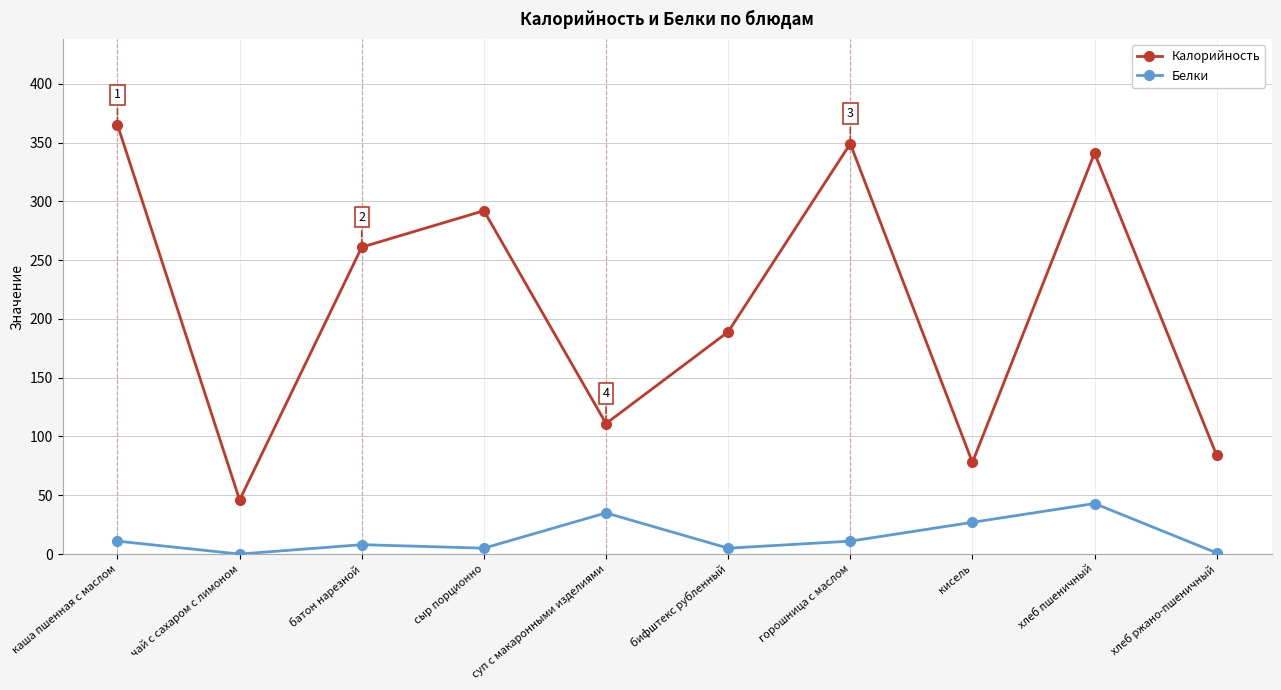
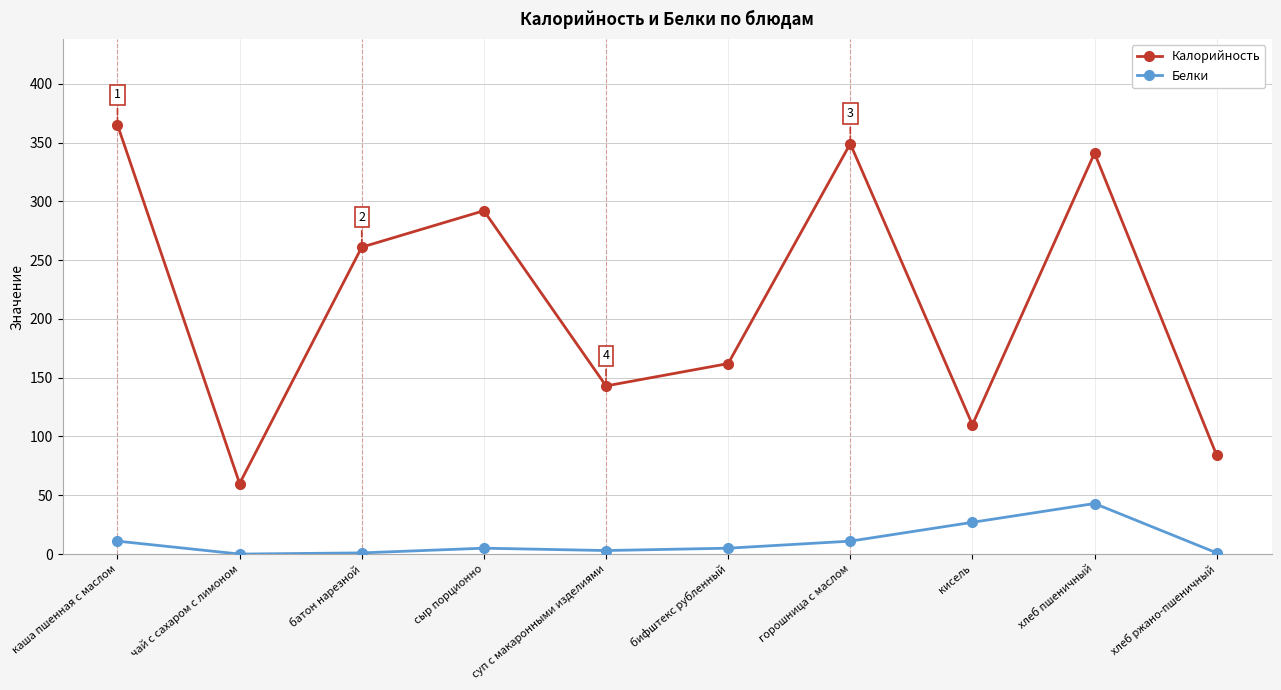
  {
    "Калорийность": {
-     "чай с сахаром с лимоном": 46,
+     "чай с сахаром с лимоном": 60,
      "сыр порционно": 292,
-     "суп с макаронными изделиями": 111,
-     "бифштекс рубленный": 189,
-     "кисель": 78,
+     "суп с макаронными изделиями": 143,
+     "бифштекс рубленный": 162,
+     "кисель": 110,
      "хлеб пшеничный": 341,
      "хлеб ржано-пшеничный": 84
    },
    "Белки": {
      "каша пшенная с маслом": 11,
      "чай с сахаром с лимоном": 0,
-     "батон нарезной": 8,
+     "батон нарезной": 1,
      "сыр порционно": 5,
-     "суп с макаронными изделиями": 35,
+     "суп с макаронными изделиями": 3,
      "бифштекс рубленный": 5,
      "горошница с маслом": 11,
      "кисель": 27,
      "хлеб пшеничный": 43,
      "хлеб ржано-пшеничный": 1
    }
  }
